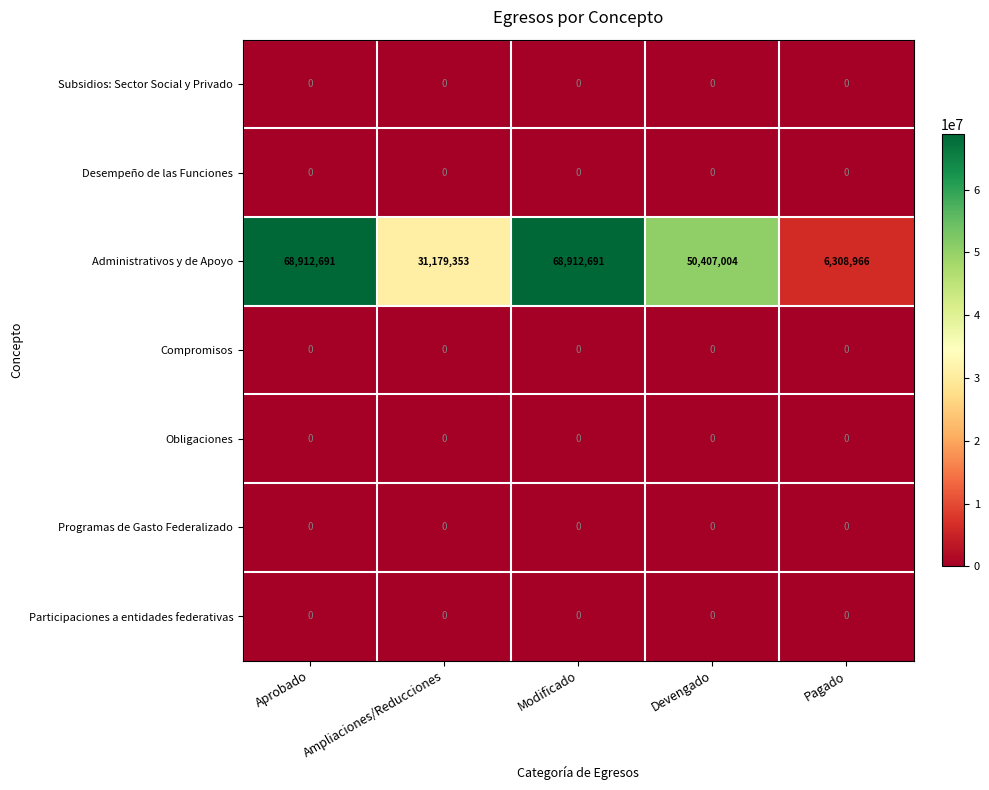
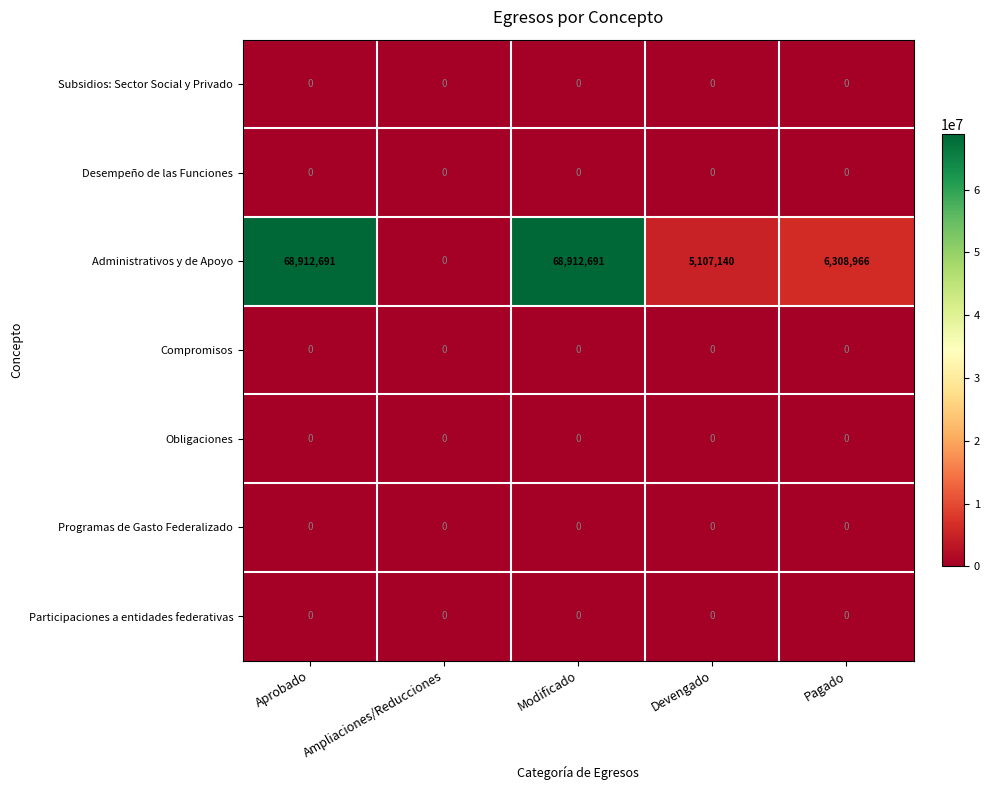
  {
    "Subsidios: Sector Social y Privado": {
      "Aprobado": "0",
      "Ampliaciones/Reducciones": "0",
      "Modificado": "0",
      "Devengado": "0",
      "Pagado": "0"
    },
    "Desempeño de las Funciones": {
      "Aprobado": "0",
      "Ampliaciones/Reducciones": "0",
      "Modificado": "0",
      "Devengado": "0",
      "Pagado": "0"
    },
    "Administrativos y de Apoyo": {
      "Aprobado": "68,912,691",
-     "Ampliaciones/Reducciones": "31,179,353",
+     "Ampliaciones/Reducciones": "0",
      "Modificado": "68,912,691",
-     "Devengado": "50,407,004",
+     "Devengado": "5,107,140",
      "Pagado": "6,308,966"
    },
    "Compromisos": {
      "Aprobado": "0",
      "Ampliaciones/Reducciones": "0",
      "Modificado": "0",
      "Devengado": "0",
      "Pagado": "0"
    },
    "Obligaciones": {
      "Aprobado": "0",
      "Ampliaciones/Reducciones": "0",
      "Modificado": "0",
      "Devengado": "0",
      "Pagado": "0"
    },
    "Programas de Gasto Federalizado": {
      "Aprobado": "0",
      "Ampliaciones/Reducciones": "0",
      "Modificado": "0",
      "Devengado": "0",
      "Pagado": "0"
    },
    "Participaciones a entidades federativas": {
      "Aprobado": "0",
      "Ampliaciones/Reducciones": "0",
      "Modificado": "0",
      "Devengado": "0",
      "Pagado": "0"
    }
  }
